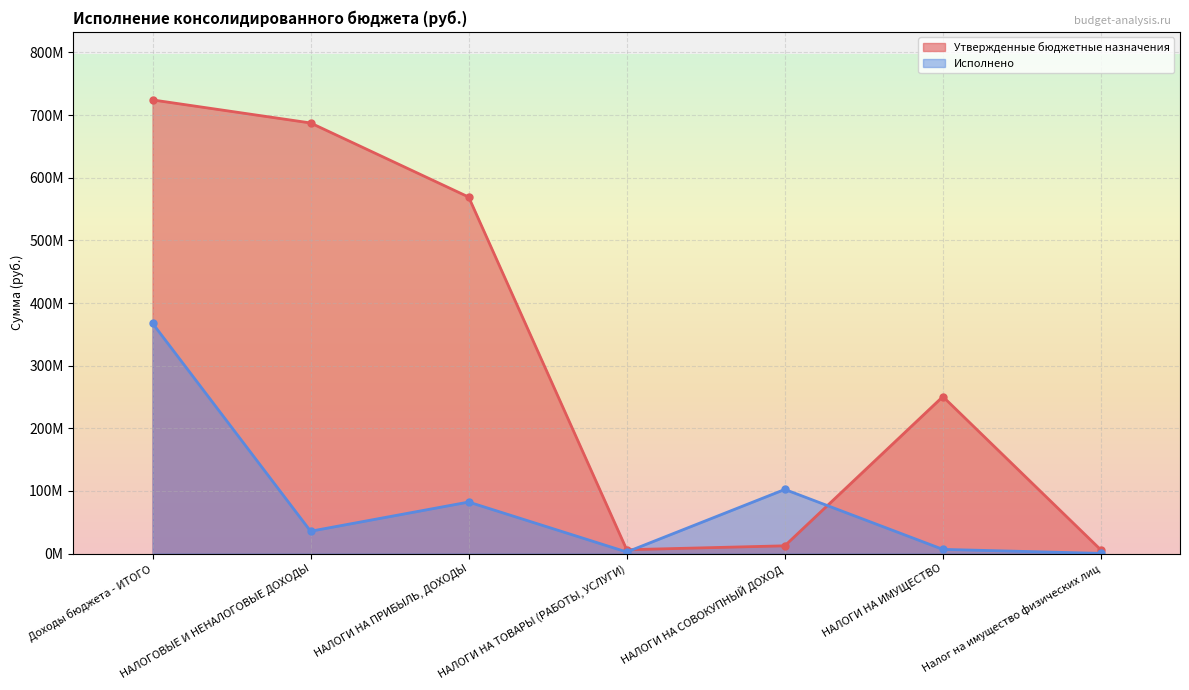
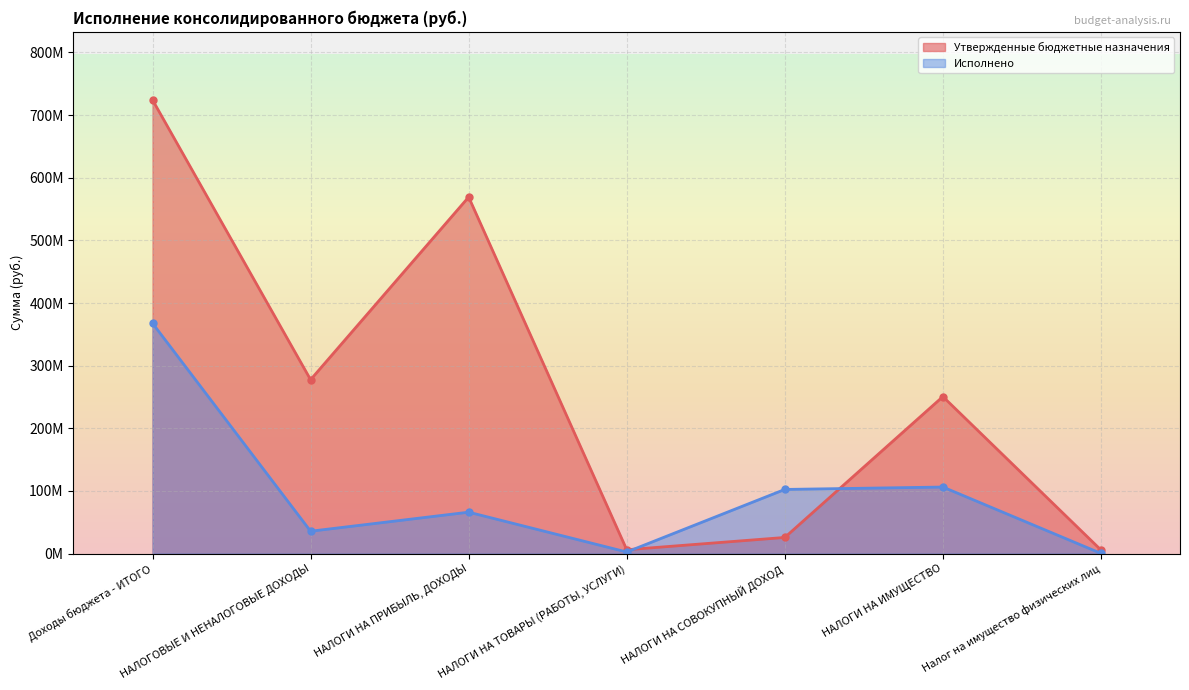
  {
    "Утвержденные бюджетные назначения": {
      "Доходы бюджета - ИТОГО": 720000000,
-     "НАЛОГОВЫЕ И НЕНАЛОГОВЫЕ ДОХОДЫ": 690000000,
+     "НАЛОГОВЫЕ И НЕНАЛОГОВЫЕ ДОХОДЫ": 280000000,
      "НАЛОГИ НА ПРИБЫЛЬ, ДОХОДЫ": 570000000,
-     "НАЛОГИ НА СОВОКУПНЫЙ ДОХОД": 10000000,
+     "НАЛОГИ НА СОВОКУПНЫЙ ДОХОД": 30000000,
      "НАЛОГИ НА ИМУЩЕСТВО": 250000000,
      "Налог на имущество физических лиц": 10000000
    },
    "Исполнено": {
      "Доходы бюджета - ИТОГО": 370000000,
      "НАЛОГОВЫЕ И НЕНАЛОГОВЫЕ ДОХОДЫ": 40000000,
-     "НАЛОГИ НА ПРИБЫЛЬ, ДОХОДЫ": 80000000,
+     "НАЛОГИ НА ПРИБЫЛЬ, ДОХОДЫ": 70000000,
      "НАЛОГИ НА СОВОКУПНЫЙ ДОХОД": 100000000,
-     "НАЛОГИ НА ИМУЩЕСТВО": 10000000,
+     "НАЛОГИ НА ИМУЩЕСТВО": 110000000,
      "Налог на имущество физических лиц": 0
    }
  }
